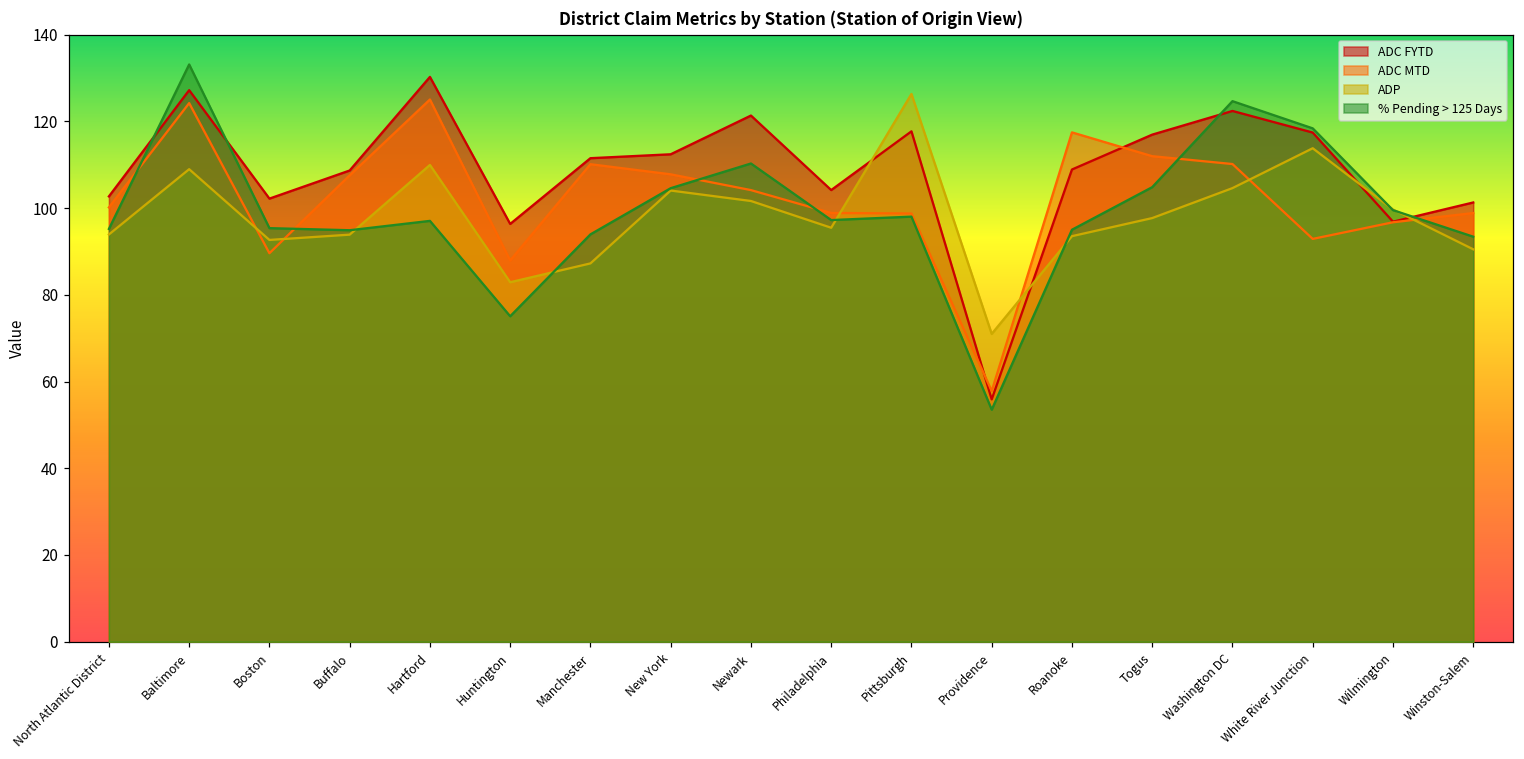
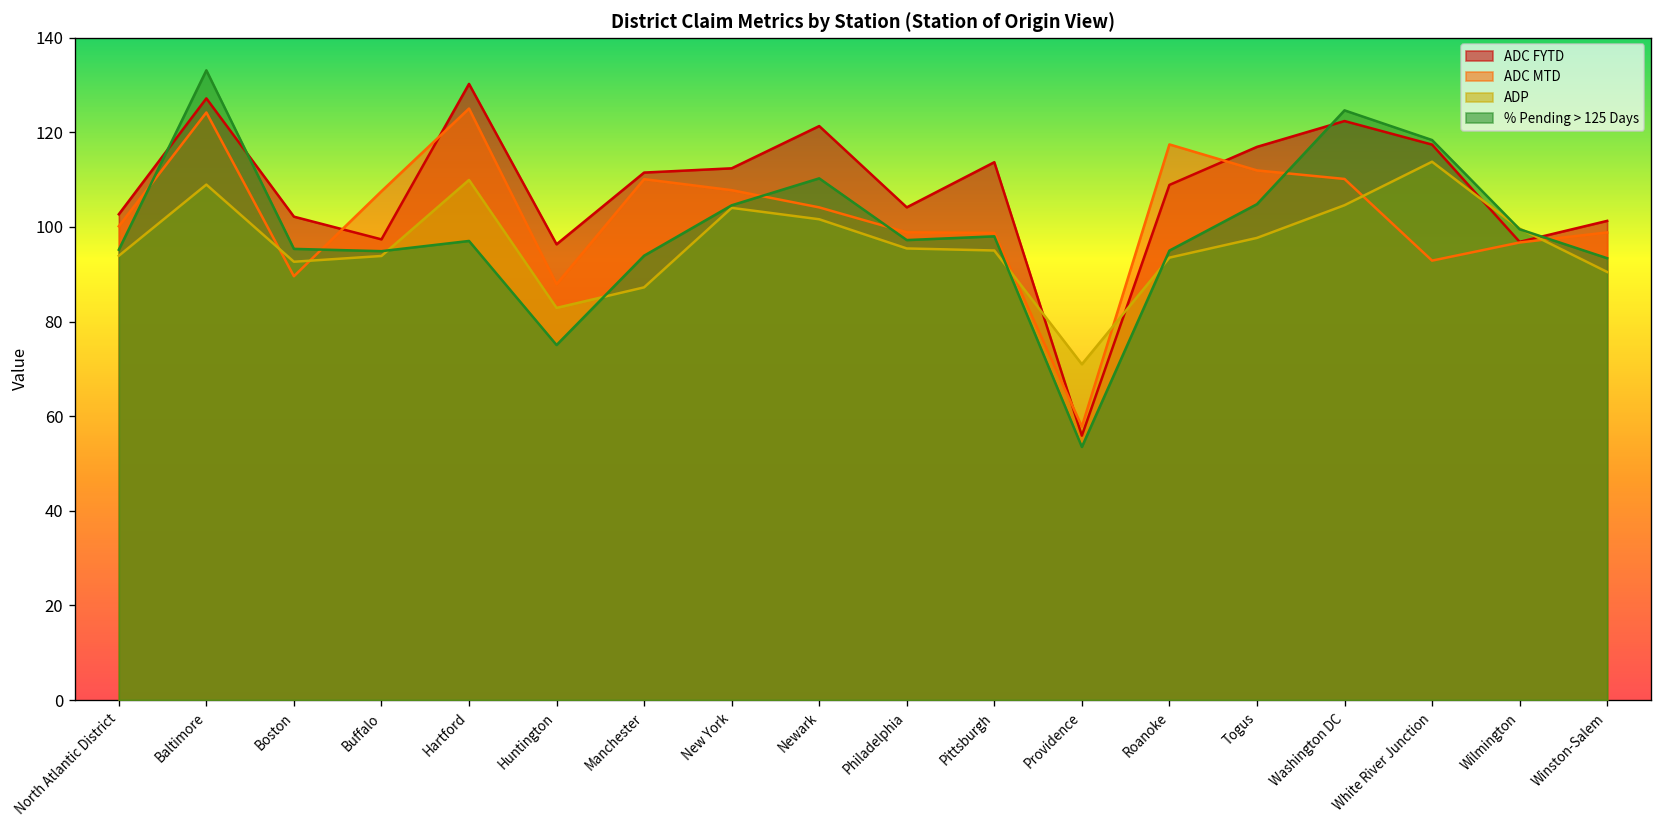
  {
    "ADC FYTD": {
      "North Atlantic District": 103,
      "Baltimore": 127,
      "Boston": 102,
-     "Buffalo": 109,
+     "Buffalo": 97,
      "Hartford": 130,
      "Huntington": 96,
      "Manchester": 111,
      "New York": 112,
      "Newark": 121,
      "Philadelphia": 104,
-     "Pittsburgh": 118,
+     "Pittsburgh": 114,
      "Providence": 56,
      "Roanoke": 109,
      "Togus": 117,
      "Washington DC": 122,
      "White River Junction": 117,
      "Winston-Salem": 101
    },
    "ADC MTD": {
      "North Atlantic District": 100,
      "Baltimore": 124,
      "Boston": 90,
      "Buffalo": 108,
      "Hartford": 125,
      "Huntington": 88,
      "Manchester": 110,
      "New York": 108,
      "Newark": 104,
      "Philadelphia": 99,
      "Pittsburgh": 99,
      "Providence": 58,
      "Roanoke": 117,
      "Togus": 112,
      "Washington DC": 110,
      "White River Junction": 93,
      "Winston-Salem": 99
    },
    "ADP": {
      "North Atlantic District": 94,
      "Baltimore": 109,
      "Boston": 93,
      "Buffalo": 94,
      "Hartford": 110,
      "Huntington": 83,
      "Manchester": 87,
      "Newark": 102,
      "Philadelphia": 95,
-     "Pittsburgh": 126,
+     "Pittsburgh": 95,
      "Providence": 71,
      "Roanoke": 94,
      "Togus": 98,
      "Washington DC": 105,
      "White River Junction": 114,
      "Winston-Salem": 90
    },
    "% Pending > 125 Days": {
      "North Atlantic District": 95,
      "Baltimore": 133,
      "Boston": 95,
      "Buffalo": 95,
      "Hartford": 97,
      "Huntington": 75,
      "Manchester": 94,
      "Newark": 110,
      "Philadelphia": 97,
      "Pittsburgh": 98,
      "Providence": 53,
      "Roanoke": 95,
      "Togus": 105,
      "Washington DC": 125,
      "White River Junction": 118,
      "Winston-Salem": 93
    }
  }
